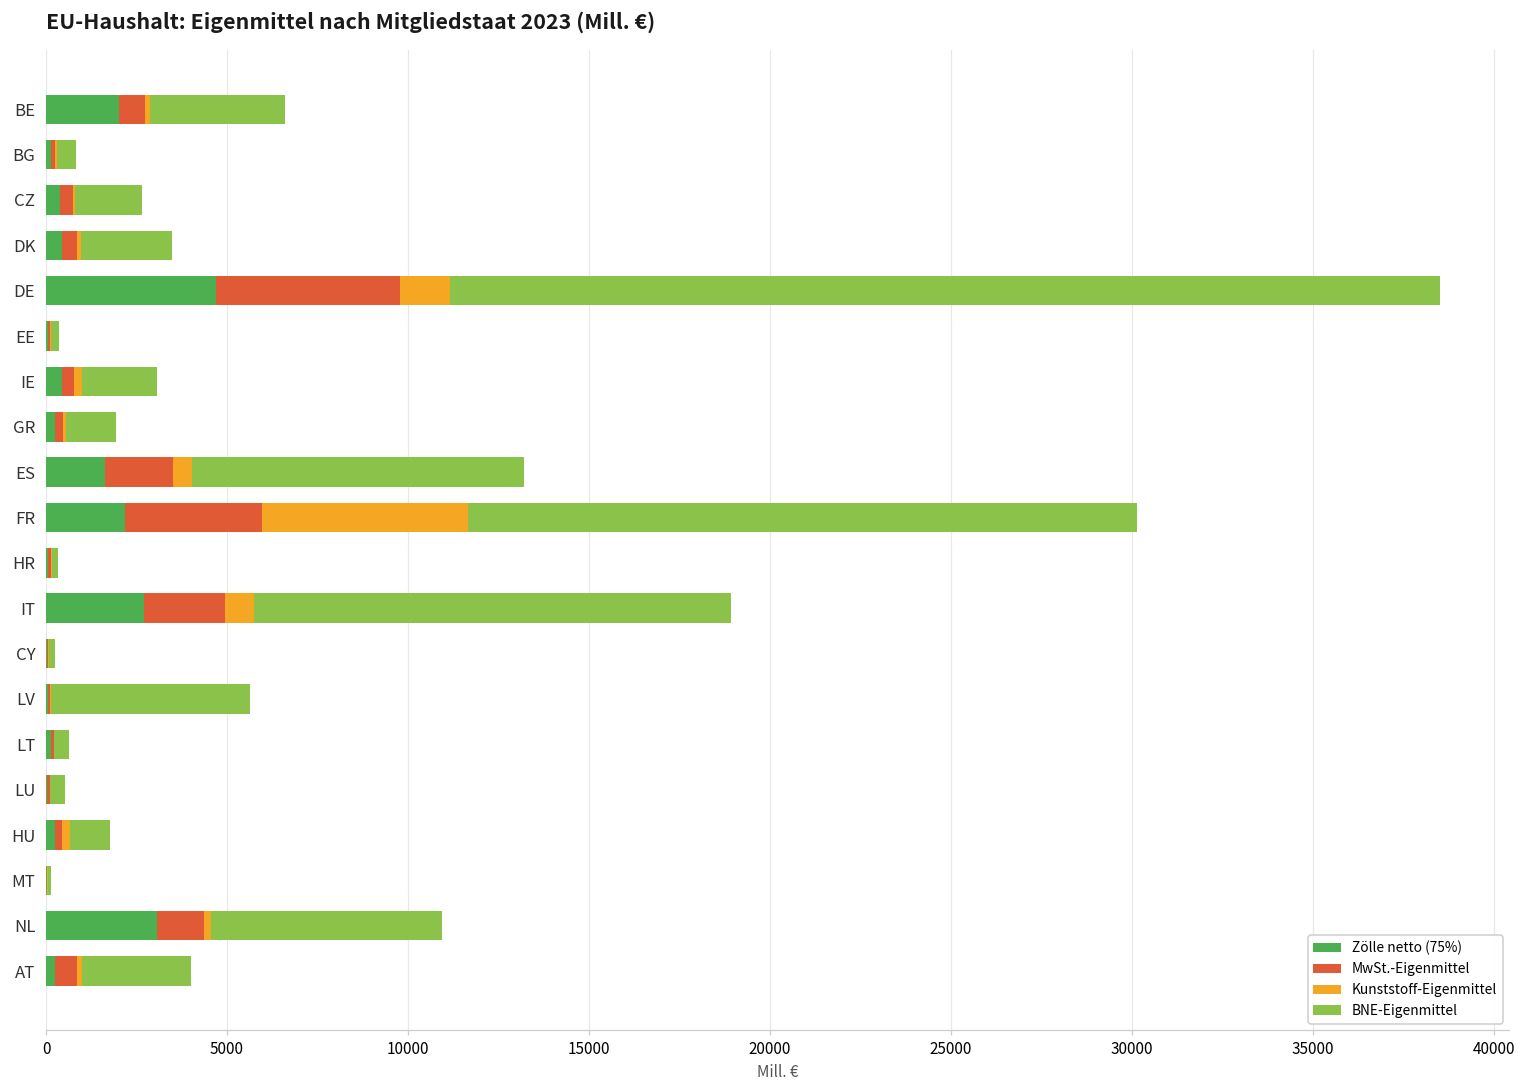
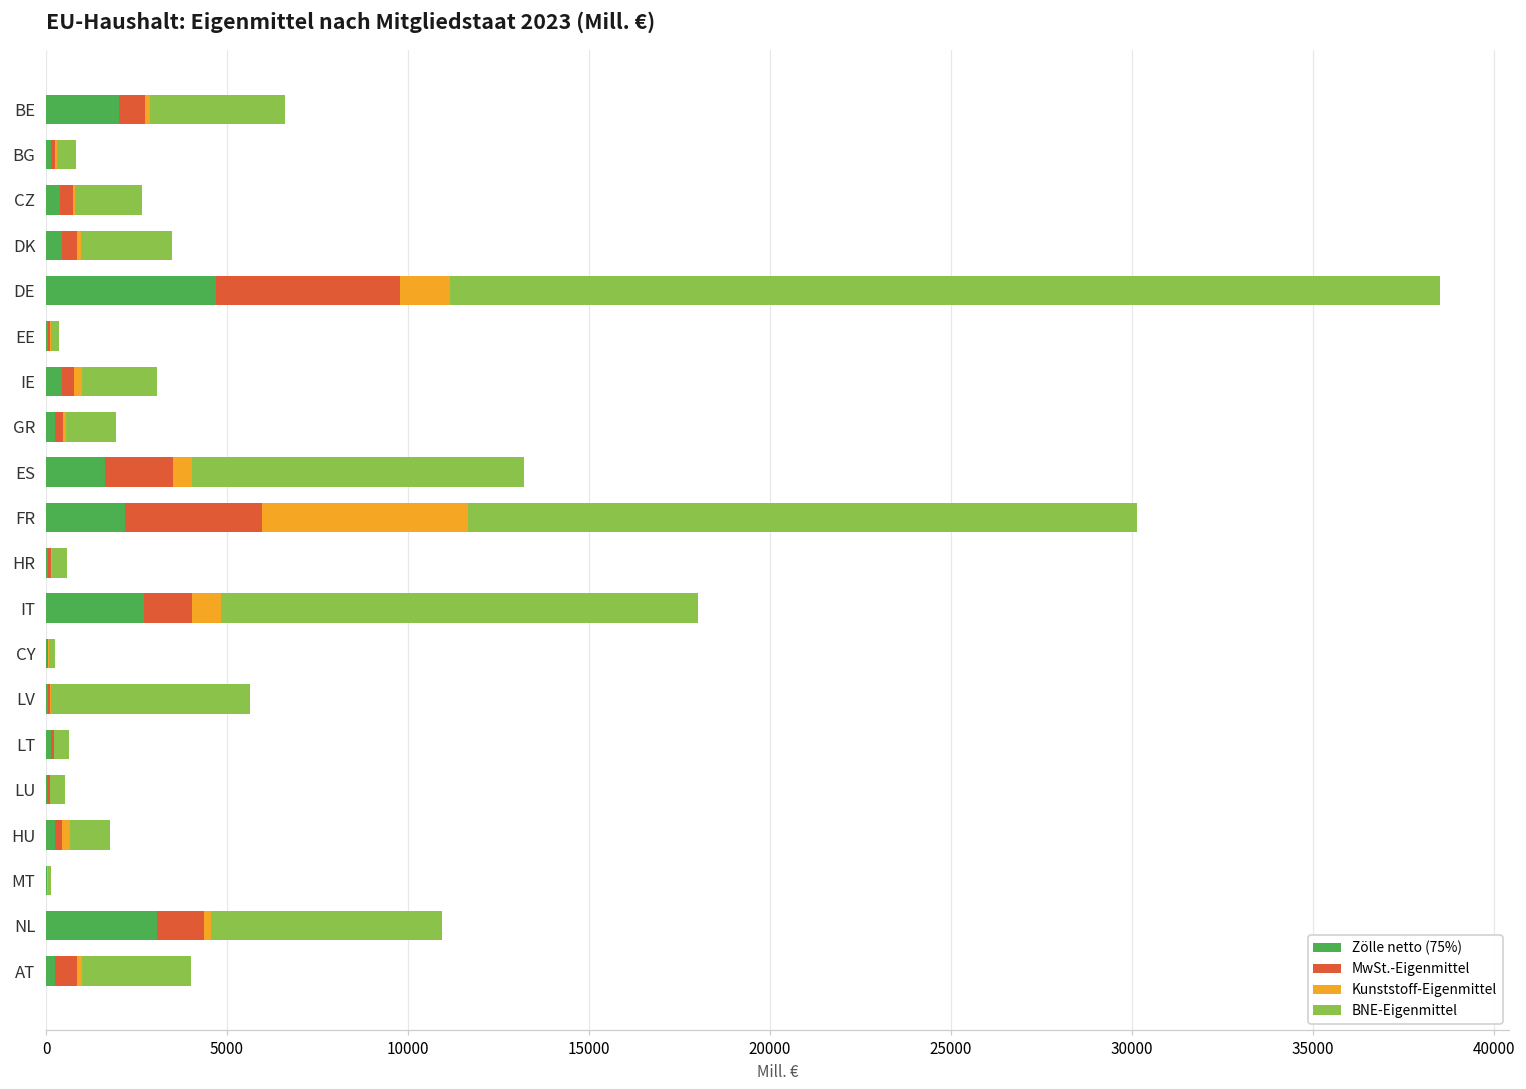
  {
    "Zölle netto (75%)": {
      "BE": 2000,
      "BG": 100,
      "CZ": 400,
      "DK": 400,
      "DE": 4700,
      "IE": 400,
      "GR": 200,
      "ES": 1600,
      "FR": 2200,
      "IT": 2700,
      "LT": 100,
      "HU": 200,
      "NL": 3100,
      "AT": 200
    },
    "MwSt.-Eigenmittel": {
      "BE": 700,
      "BG": 100,
      "CZ": 400,
      "DK": 400,
      "DE": 5100,
      "IE": 300,
      "GR": 200,
      "ES": 1900,
      "FR": 3800,
      "HR": 100,
-     "IT": 2200,
+     "IT": 1300,
      "LU": 100,
      "HU": 200,
      "NL": 1300,
      "AT": 600
    },
    "Kunststoff-Eigenmittel": {
      "BE": 100,
      "DK": 100,
      "DE": 1400,
      "IE": 200,
      "ES": 500,
      "FR": 5700,
      "IT": 800,
      "HU": 200,
      "NL": 200,
      "AT": 200
    },
    "BNE-Eigenmittel": {
      "BE": 3700,
      "BG": 500,
      "CZ": 1800,
      "DK": 2500,
      "DE": 27300,
      "EE": 200,
      "IE": 2100,
      "GR": 1400,
      "ES": 9200,
      "FR": 18500,
-     "HR": 200,
+     "HR": 400,
      "IT": 13200,
      "CY": 200,
      "LV": 5500,
      "LT": 400,
      "LU": 400,
      "HU": 1100,
      "MT": 100,
      "NL": 6400,
      "AT": 3000
    }
  }
